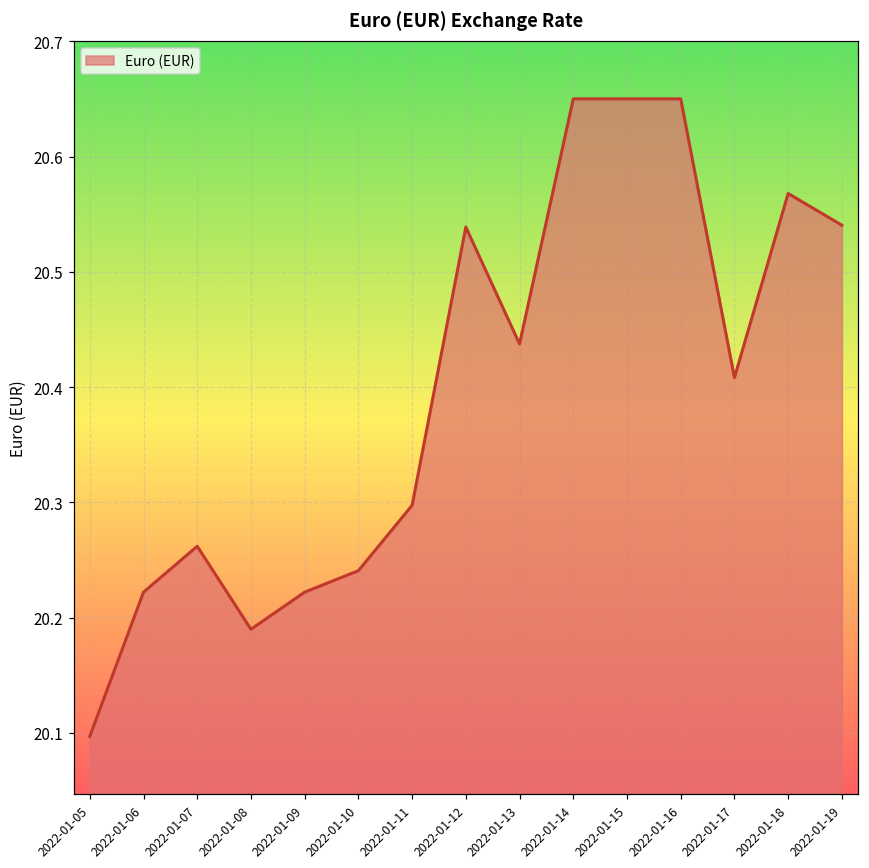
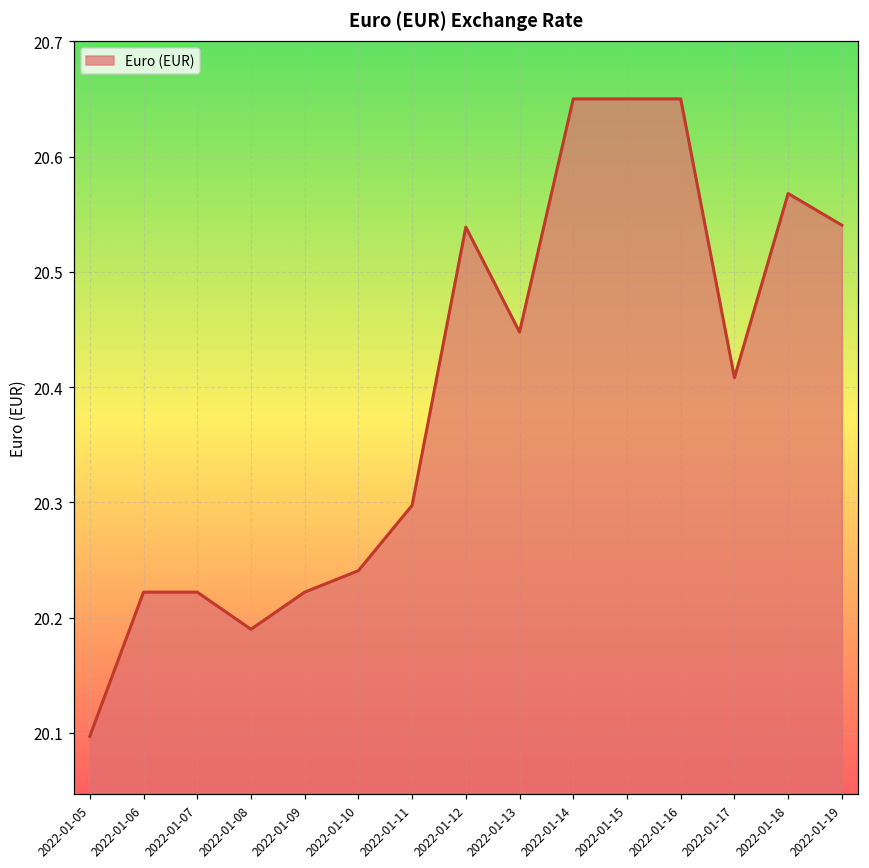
  {
    "2022-01-05": 20.097,
    "2022-01-06": 20.222,
-   "2022-01-07": 20.262,
+   "2022-01-07": 20.222,
    "2022-01-08": 20.190,
    "2022-01-09": 20.222,
    "2022-01-10": 20.241,
    "2022-01-11": 20.297,
    "2022-01-12": 20.539,
-   "2022-01-13": 20.437,
+   "2022-01-13": 20.448,
    "2022-01-14": 20.650,
    "2022-01-15": 20.650,
    "2022-01-16": 20.650,
    "2022-01-17": 20.408,
    "2022-01-18": 20.568,
    "2022-01-19": 20.540
  }
